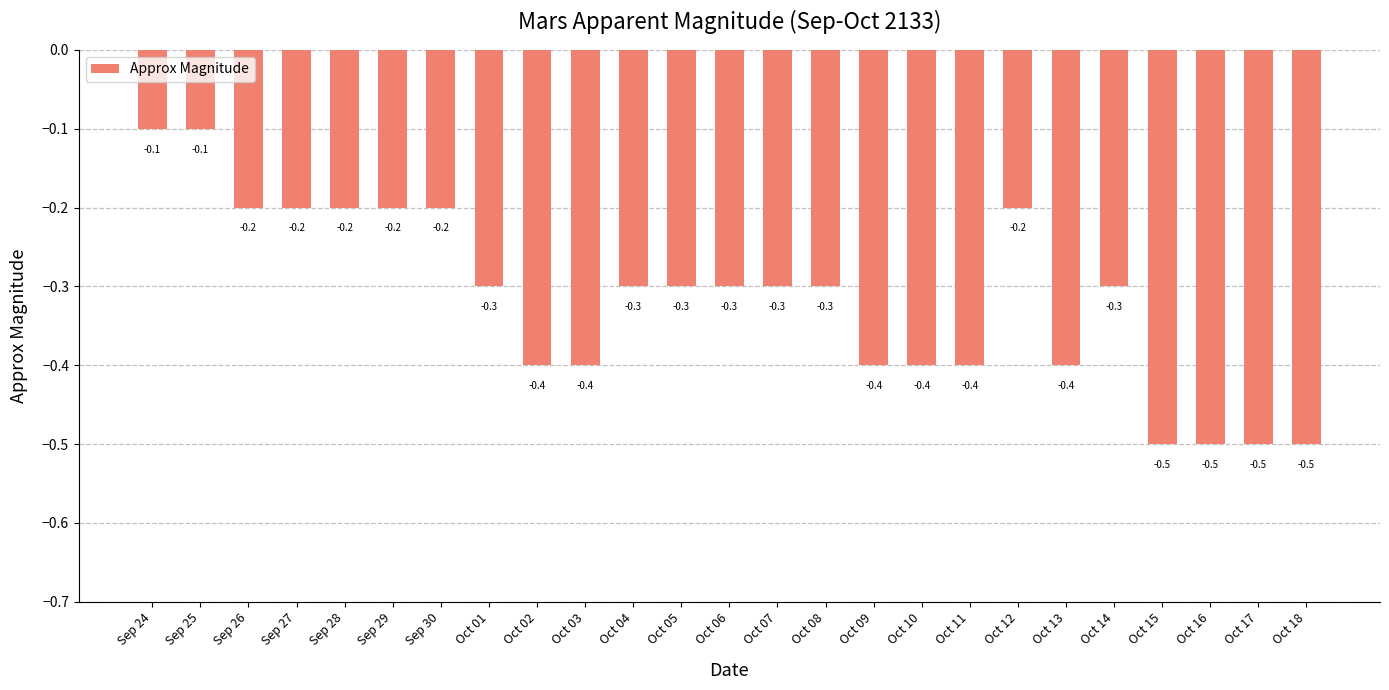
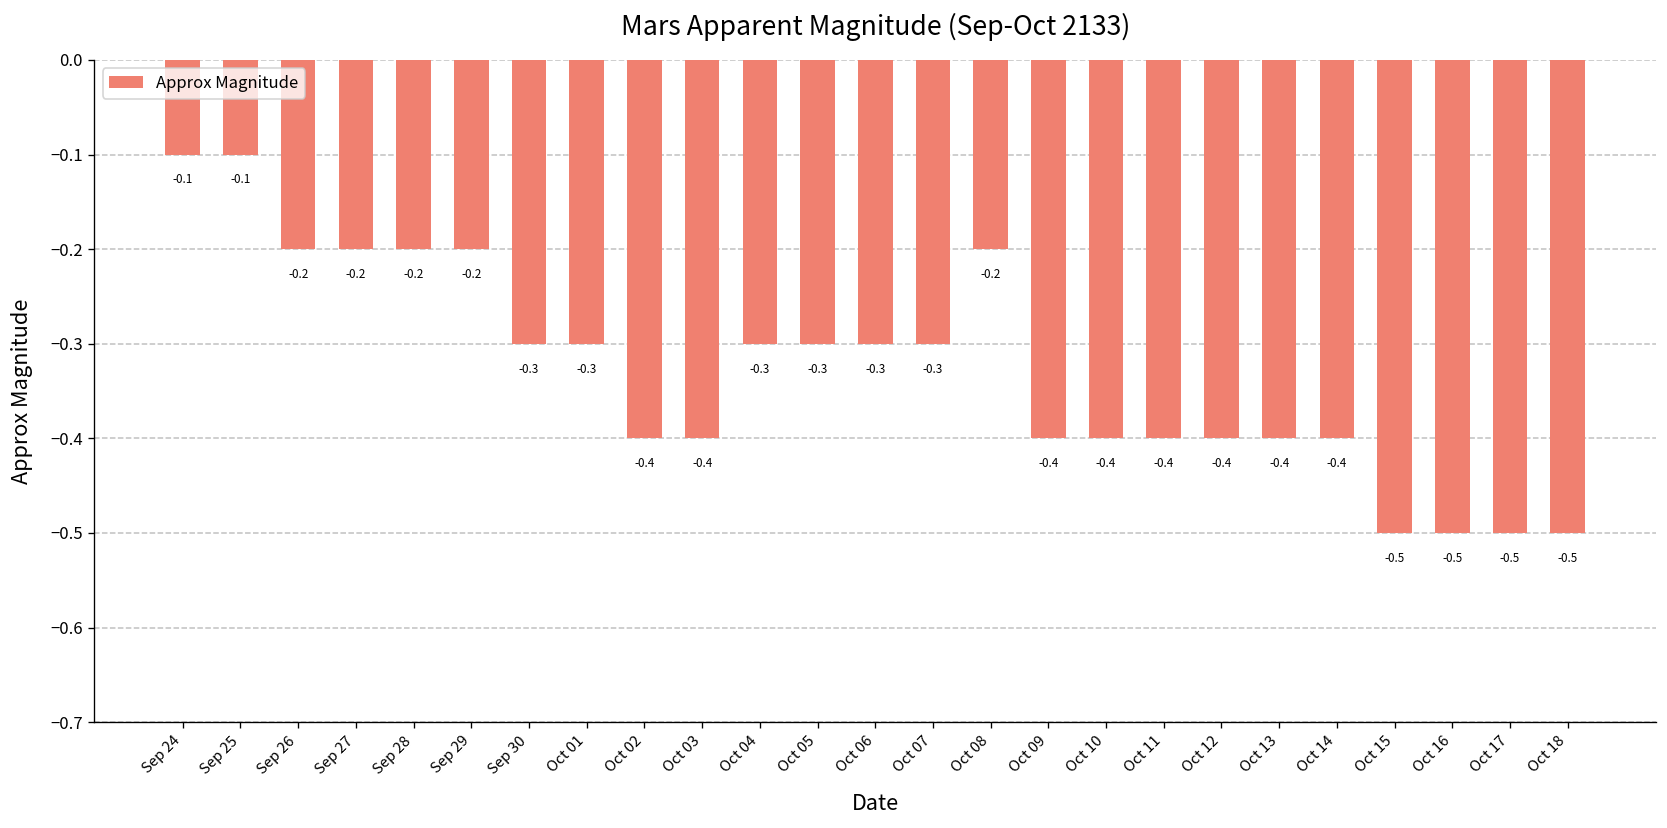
  {
    "Sep 24": -0.1,
    "Sep 25": -0.1,
    "Sep 26": -0.2,
    "Sep 27": -0.2,
    "Sep 28": -0.2,
    "Sep 29": -0.2,
-   "Sep 30": -0.2,
+   "Sep 30": -0.3,
    "Oct 01": -0.3,
    "Oct 02": -0.4,
    "Oct 03": -0.4,
    "Oct 04": -0.3,
    "Oct 05": -0.3,
    "Oct 06": -0.3,
    "Oct 07": -0.3,
-   "Oct 08": -0.3,
+   "Oct 08": -0.2,
    "Oct 09": -0.4,
    "Oct 10": -0.4,
    "Oct 11": -0.4,
-   "Oct 12": -0.2,
+   "Oct 12": -0.4,
    "Oct 13": -0.4,
-   "Oct 14": -0.3,
+   "Oct 14": -0.4,
    "Oct 15": -0.5,
    "Oct 16": -0.5,
    "Oct 17": -0.5,
    "Oct 18": -0.5
  }
